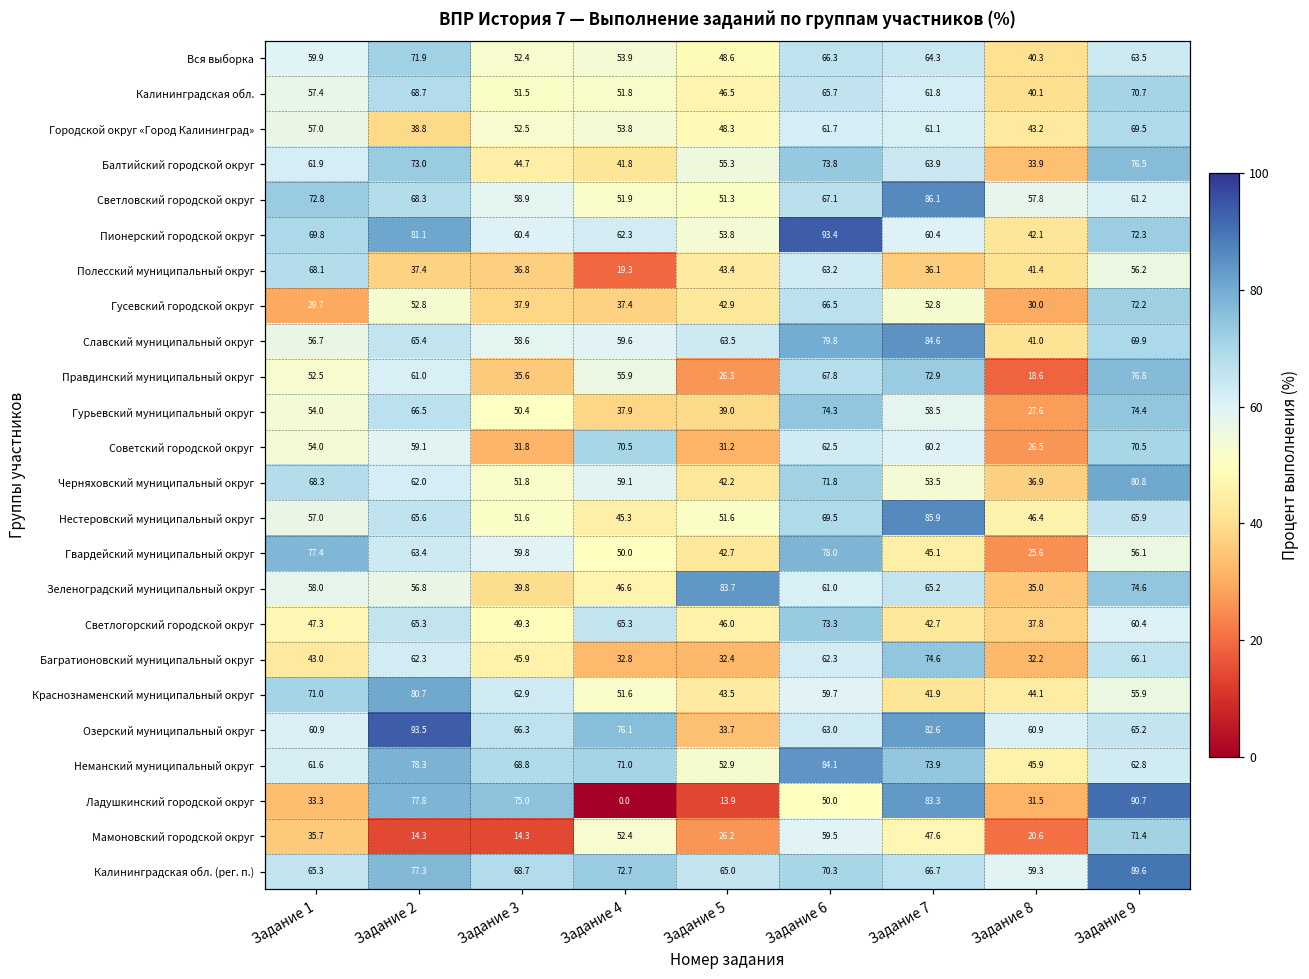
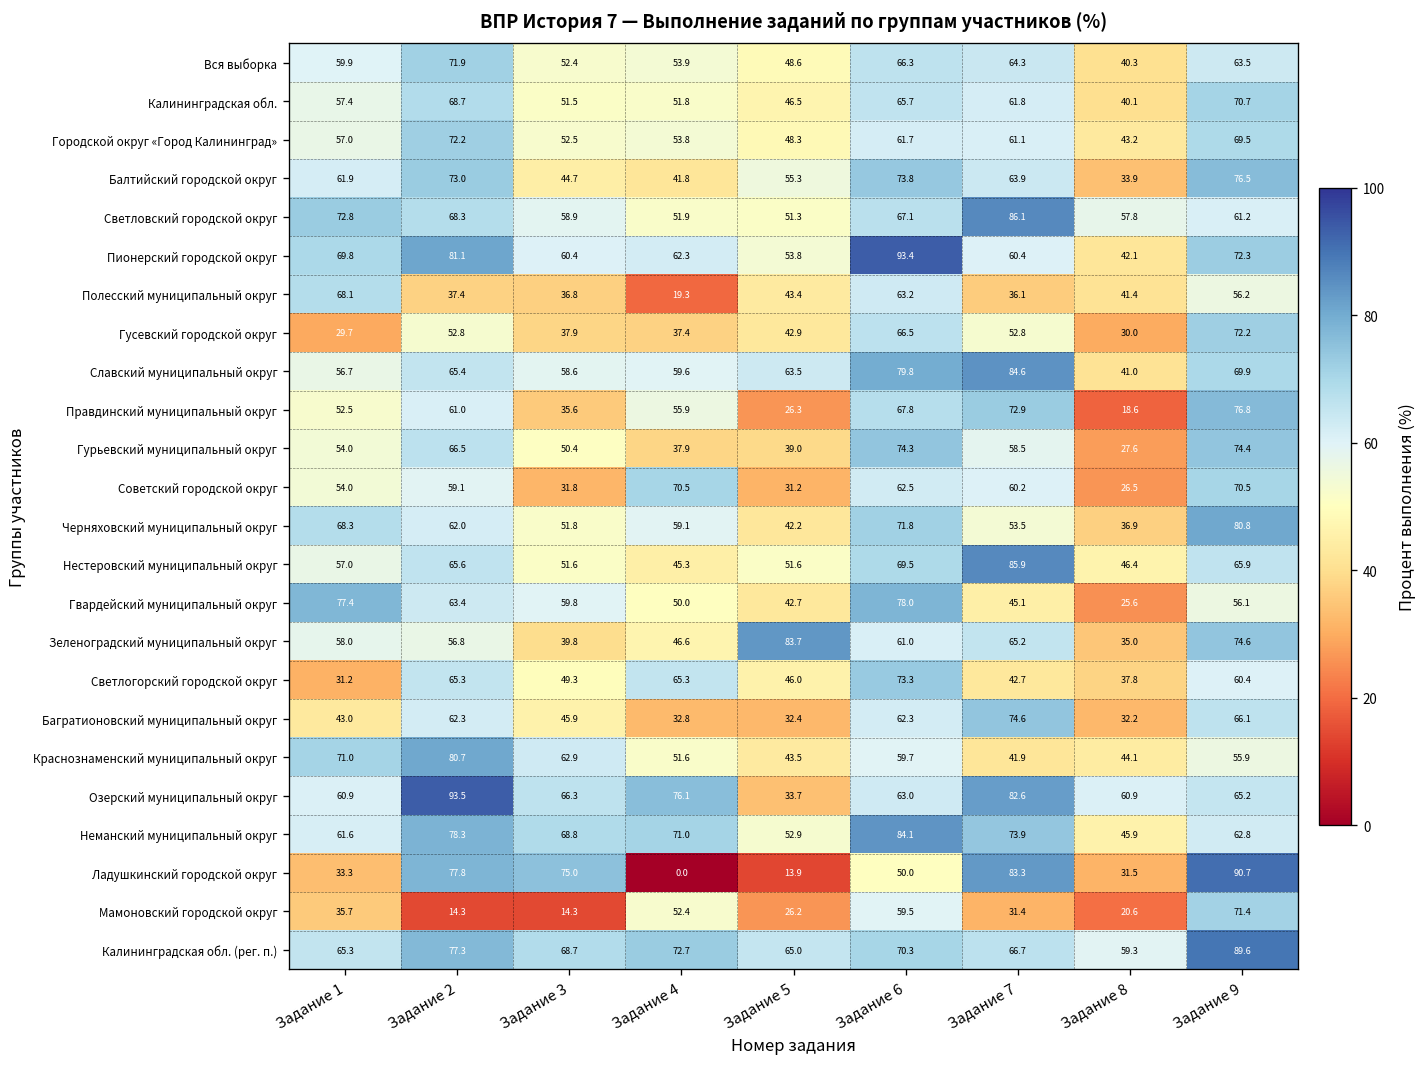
  {
    "Городской округ «Город Калининград»": {
      "Задание 1": 57.0,
-     "Задание 2": 38.8,
+     "Задание 2": 72.2,
      "Задание 3": 52.5,
      "Задание 4": 53.8,
      "Задание 5": 48.3,
      "Задание 6": 61.7,
      "Задание 7": 61.1,
      "Задание 8": 43.2,
      "Задание 9": 69.5
    },
    "Светлогорский городской округ": {
-     "Задание 1": 47.3,
+     "Задание 1": 31.2,
      "Задание 2": 65.3,
      "Задание 3": 49.3,
      "Задание 4": 65.3,
      "Задание 5": 46.0,
      "Задание 6": 73.3,
      "Задание 7": 42.7,
      "Задание 8": 37.8,
      "Задание 9": 60.4
    },
    "Мамоновский городской округ": {
      "Задание 1": 35.7,
      "Задание 2": 14.3,
      "Задание 3": 14.3,
      "Задание 4": 52.4,
      "Задание 5": 26.2,
      "Задание 6": 59.5,
-     "Задание 7": 47.6,
+     "Задание 7": 31.4,
      "Задание 8": 20.6,
      "Задание 9": 71.4
    }
  }
